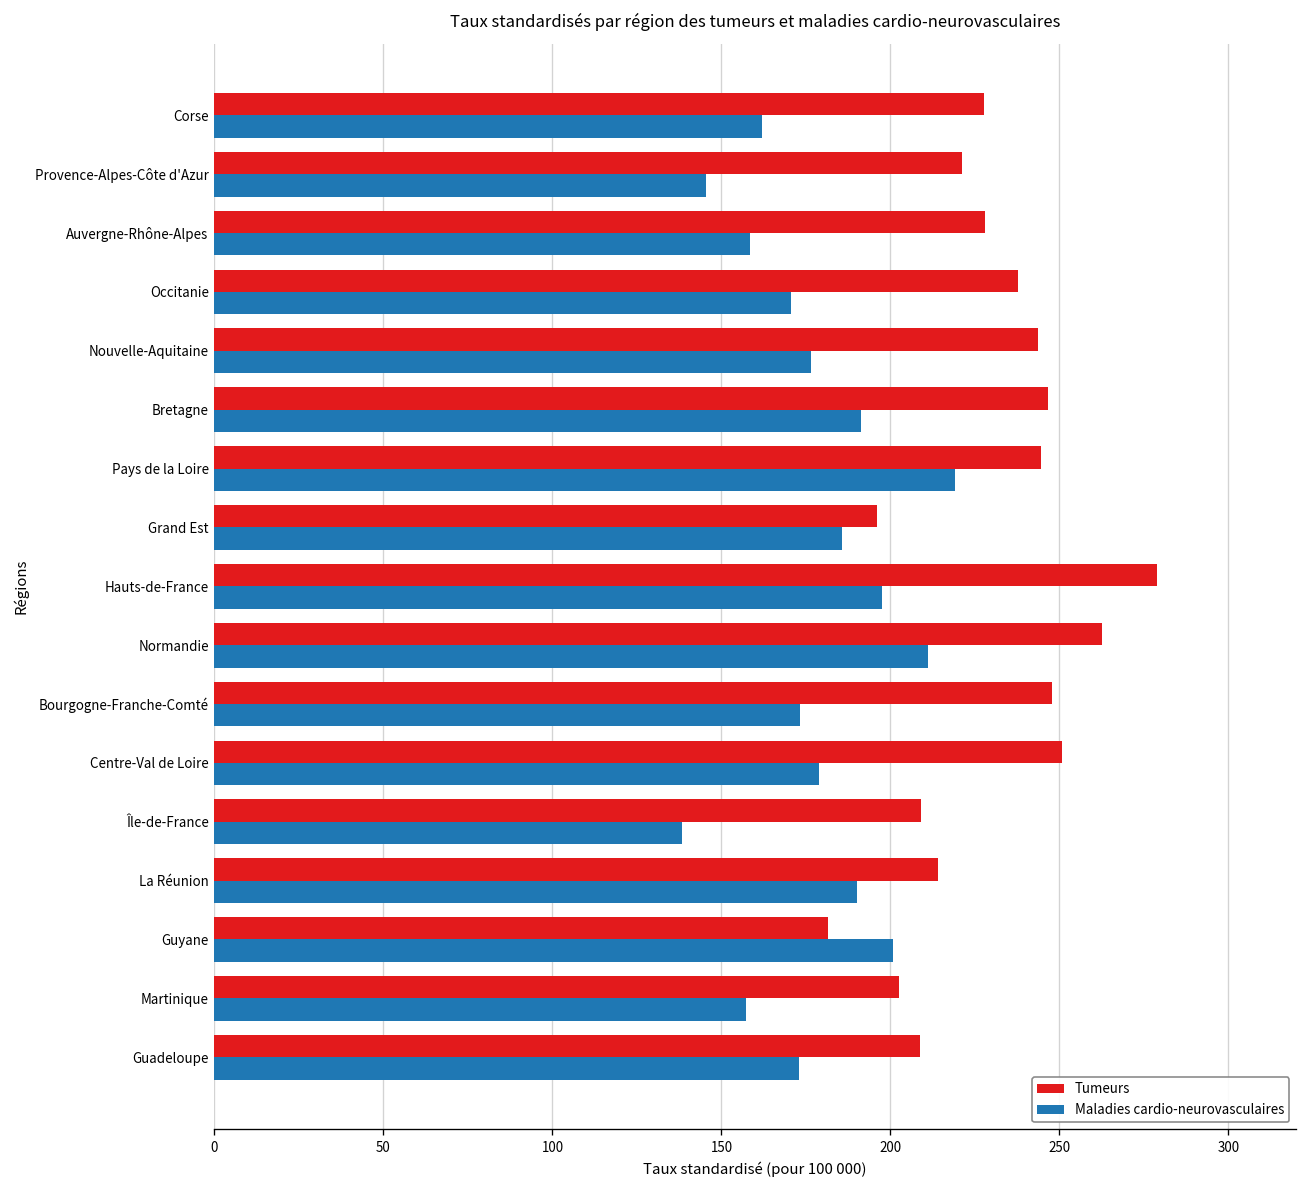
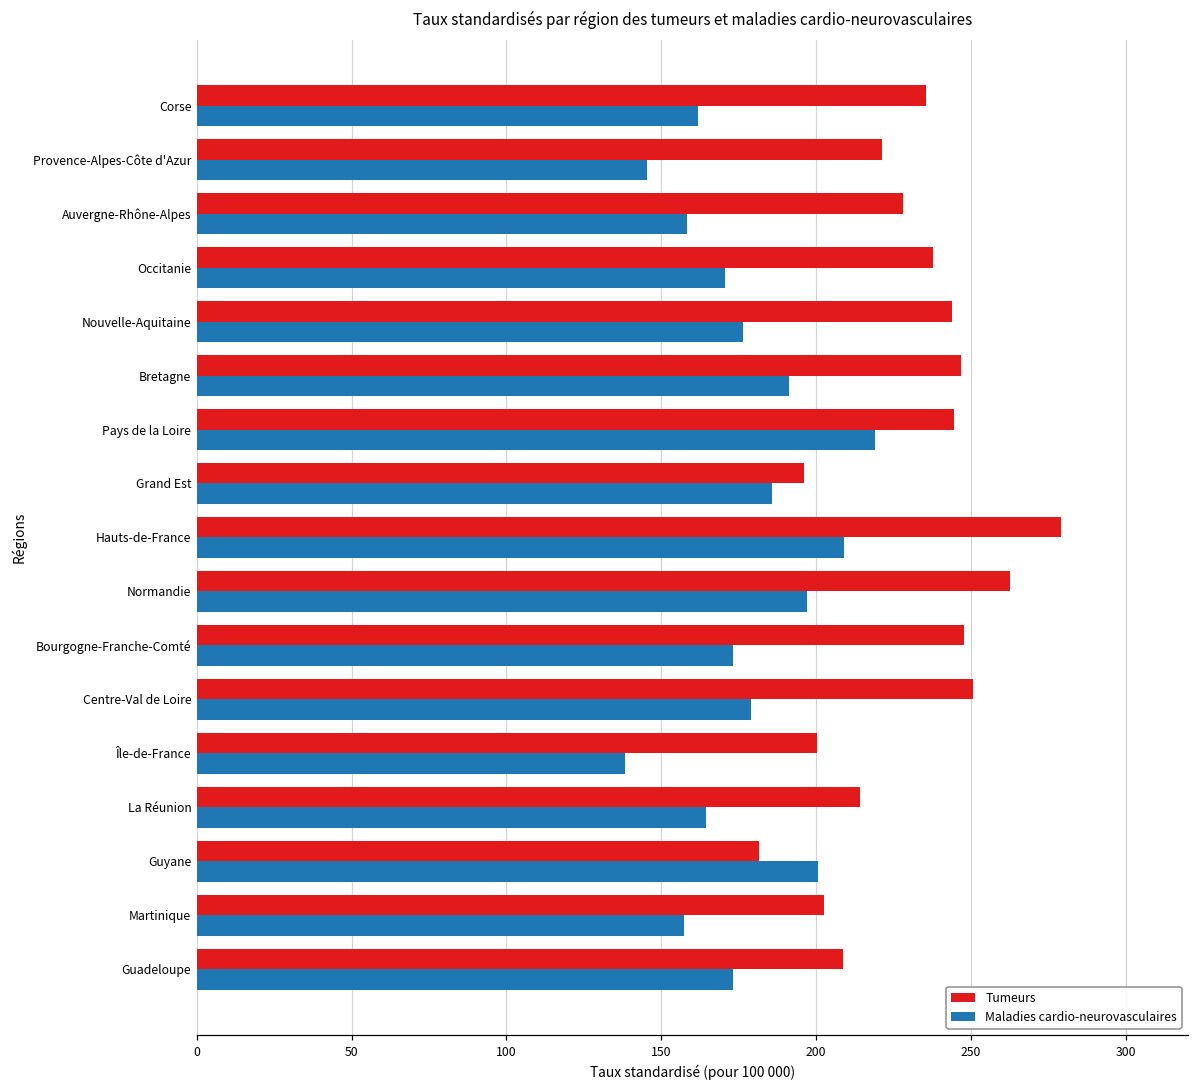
  {
    "Tumeurs": {
-     "Corse": 228,
+     "Corse": 236,
      "Provence-Alpes-Côte d'Azur": 221,
      "Auvergne-Rhône-Alpes": 228,
      "Occitanie": 238,
      "Nouvelle-Aquitaine": 244,
      "Bretagne": 247,
      "Pays de la Loire": 245,
      "Grand Est": 196,
      "Hauts-de-France": 279,
      "Normandie": 263,
      "Bourgogne-Franche-Comté": 248,
      "Centre-Val de Loire": 251,
-     "Île-de-France": 209,
+     "Île-de-France": 200,
      "La Réunion": 214,
      "Guyane": 182,
      "Martinique": 203,
      "Guadeloupe": 209
    },
    "Maladies cardio-neurovasculaires": {
      "Corse": 162,
      "Provence-Alpes-Côte d'Azur": 146,
      "Auvergne-Rhône-Alpes": 158,
      "Occitanie": 171,
      "Nouvelle-Aquitaine": 177,
      "Bretagne": 191,
      "Pays de la Loire": 219,
      "Grand Est": 186,
-     "Hauts-de-France": 198,
-     "Normandie": 211,
+     "Hauts-de-France": 209,
+     "Normandie": 197,
      "Bourgogne-Franche-Comté": 173,
      "Centre-Val de Loire": 179,
      "Île-de-France": 138,
-     "La Réunion": 190,
+     "La Réunion": 164,
      "Guyane": 201,
      "Martinique": 157,
      "Guadeloupe": 173
    }
  }
